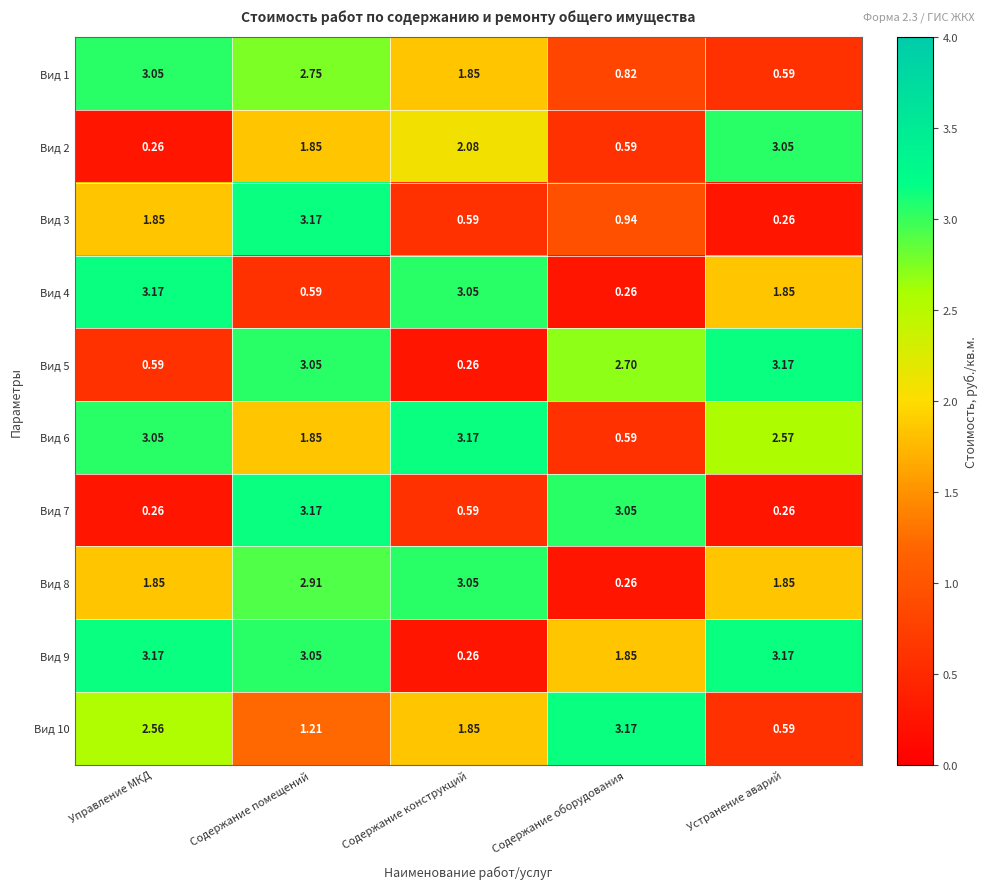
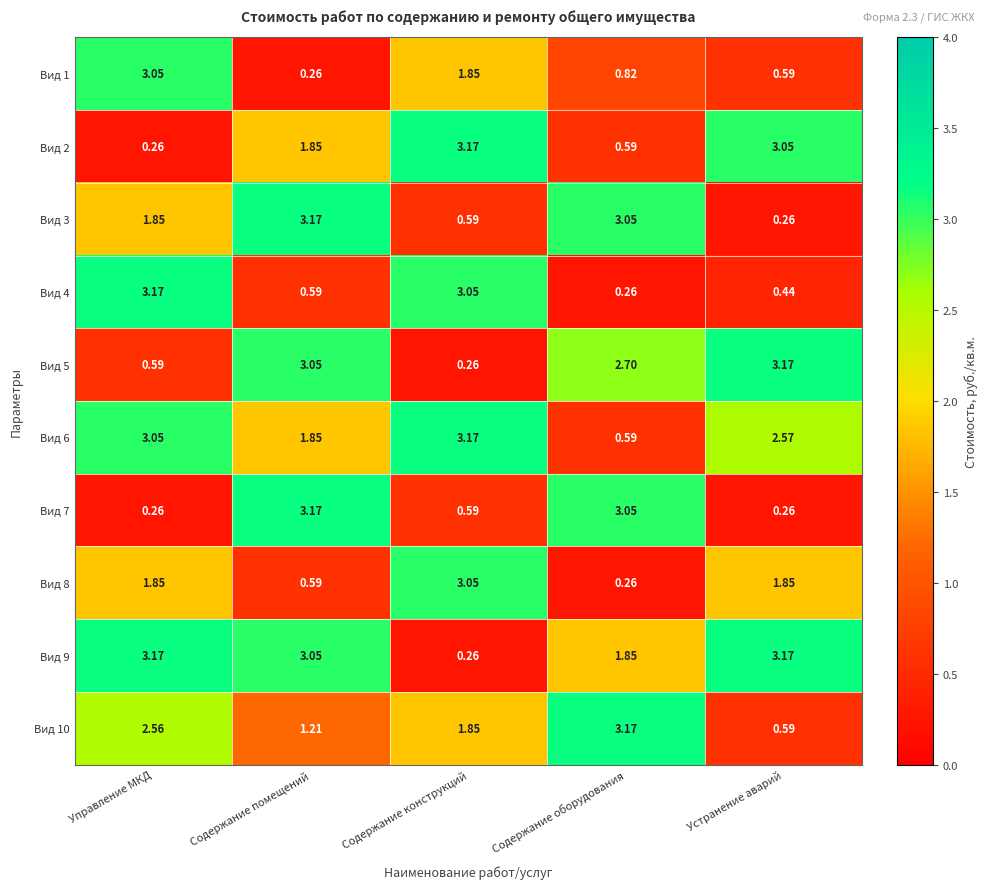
  {
    "Вид 1": {
      "Управление МКД": 3.05,
-     "Содержание помещений": 2.75,
+     "Содержание помещений": 0.26,
      "Содержание конструкций": 1.85,
      "Содержание оборудования": 0.82,
      "Устранение аварий": 0.59
    },
    "Вид 2": {
      "Управление МКД": 0.26,
      "Содержание помещений": 1.85,
-     "Содержание конструкций": 2.08,
+     "Содержание конструкций": 3.17,
      "Содержание оборудования": 0.59,
      "Устранение аварий": 3.05
    },
    "Вид 3": {
      "Управление МКД": 1.85,
      "Содержание помещений": 3.17,
      "Содержание конструкций": 0.59,
-     "Содержание оборудования": 0.94,
+     "Содержание оборудования": 3.05,
      "Устранение аварий": 0.26
    },
    "Вид 4": {
      "Управление МКД": 3.17,
      "Содержание помещений": 0.59,
      "Содержание конструкций": 3.05,
      "Содержание оборудования": 0.26,
-     "Устранение аварий": 1.85
+     "Устранение аварий": 0.44
    },
    "Вид 5": {
      "Управление МКД": 0.59,
      "Содержание помещений": 3.05,
      "Содержание конструкций": 0.26,
      "Содержание оборудования": 2.70,
      "Устранение аварий": 3.17
    },
    "Вид 6": {
      "Управление МКД": 3.05,
      "Содержание помещений": 1.85,
      "Содержание конструкций": 3.17,
      "Содержание оборудования": 0.59,
      "Устранение аварий": 2.57
    },
    "Вид 7": {
      "Управление МКД": 0.26,
      "Содержание помещений": 3.17,
      "Содержание конструкций": 0.59,
      "Содержание оборудования": 3.05,
      "Устранение аварий": 0.26
    },
    "Вид 8": {
      "Управление МКД": 1.85,
-     "Содержание помещений": 2.91,
+     "Содержание помещений": 0.59,
      "Содержание конструкций": 3.05,
      "Содержание оборудования": 0.26,
      "Устранение аварий": 1.85
    },
    "Вид 9": {
      "Управление МКД": 3.17,
      "Содержание помещений": 3.05,
      "Содержание конструкций": 0.26,
      "Содержание оборудования": 1.85,
      "Устранение аварий": 3.17
    },
    "Вид 10": {
      "Управление МКД": 2.56,
      "Содержание помещений": 1.21,
      "Содержание конструкций": 1.85,
      "Содержание оборудования": 3.17,
      "Устранение аварий": 0.59
    }
  }
